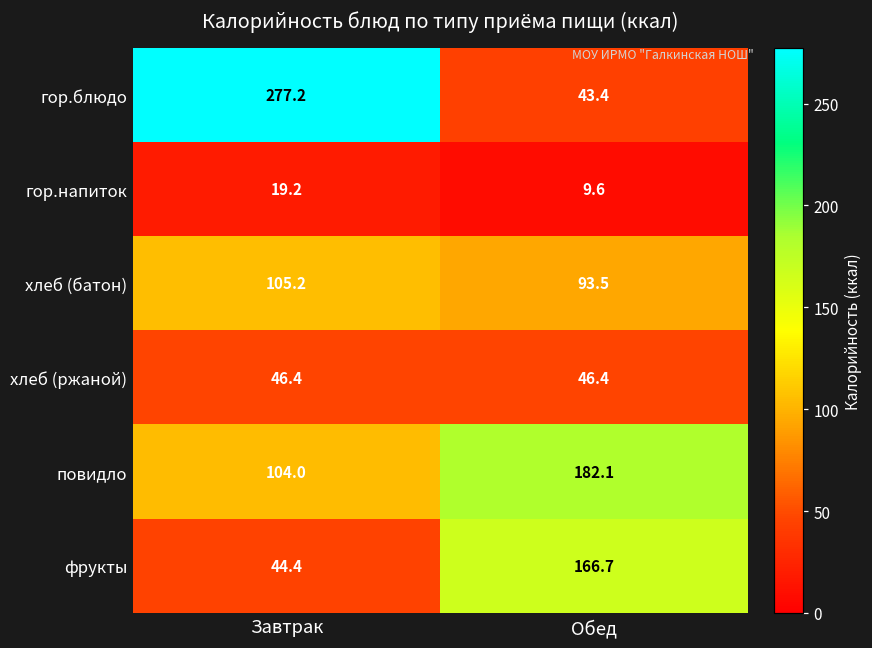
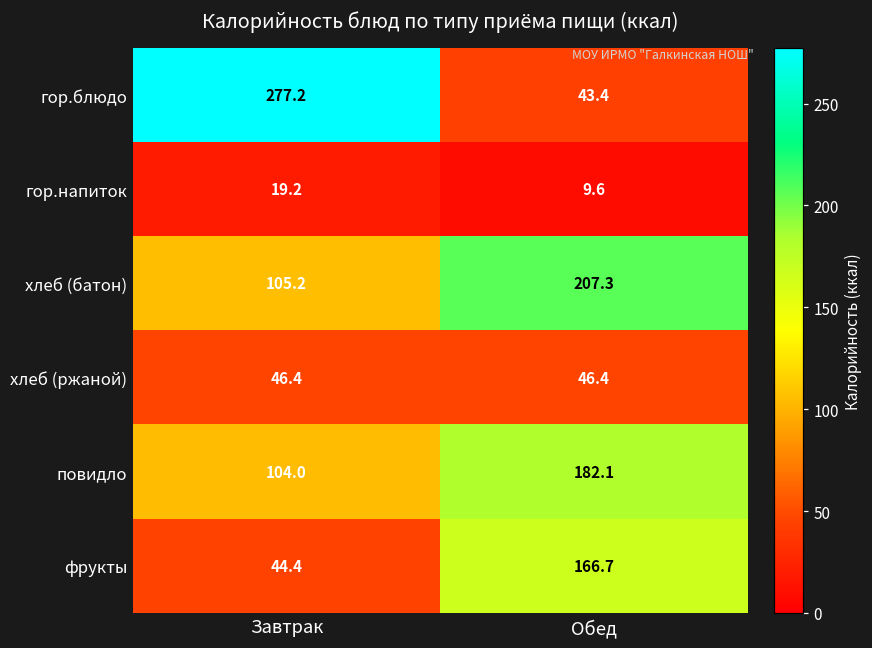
  {
    "гор.блюдо": {
      "Завтрак": 277.2
    },
    "гор.напиток": {
      "Завтрак": 19.2,
      "Обед": 9.6
    },
    "хлеб (батон)": {
      "Завтрак": 105.2,
-     "Обед": 93.5
+     "Обед": 207.3
    },
    "хлеб (ржаной)": {
      "Завтрак": 46.4,
      "Обед": 46.4
    },
    "повидло": {
      "Завтрак": 104.0,
      "Обед": 182.1
    },
    "фрукты": {
      "Завтрак": 44.4,
      "Обед": 166.7
    }
  }
